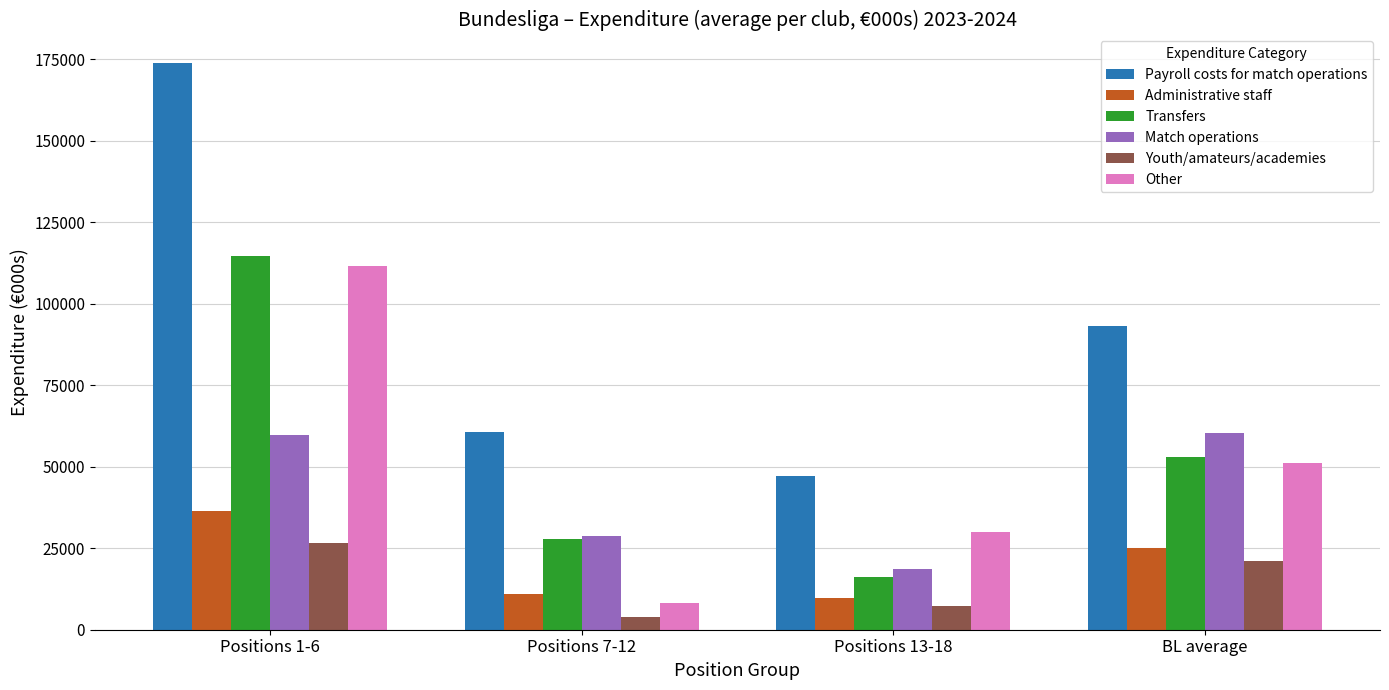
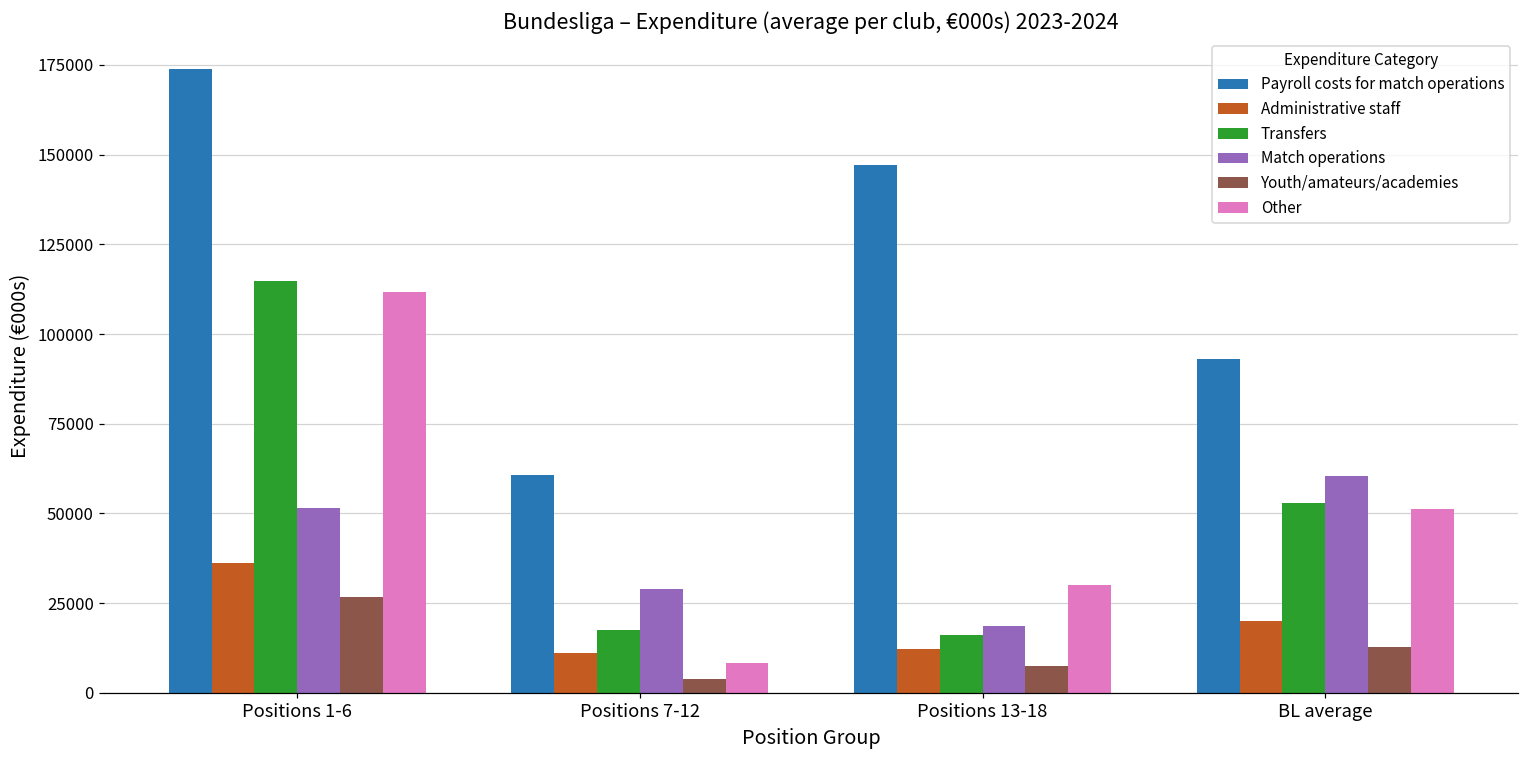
  {
    "Payroll costs for match operations": {
      "Positions 1-6": 174000,
      "Positions 7-12": 61000,
-     "Positions 13-18": 47000,
+     "Positions 13-18": 147000,
      "BL average": 93000
    },
    "Administrative staff": {
      "Positions 1-6": 36000,
      "Positions 7-12": 11000,
-     "Positions 13-18": 10000,
-     "BL average": 25000
+     "Positions 13-18": 12000,
+     "BL average": 20000
    },
    "Transfers": {
      "Positions 1-6": 115000,
-     "Positions 7-12": 28000,
+     "Positions 7-12": 18000,
      "Positions 13-18": 16000,
      "BL average": 53000
    },
    "Match operations": {
-     "Positions 1-6": 60000,
+     "Positions 1-6": 52000,
      "Positions 7-12": 29000,
      "Positions 13-18": 19000,
      "BL average": 60000
    },
    "Youth/amateurs/academies": {
      "Positions 1-6": 27000,
      "Positions 7-12": 4000,
      "Positions 13-18": 7000,
-     "BL average": 21000
+     "BL average": 13000
    },
    "Other": {
      "Positions 1-6": 112000,
      "Positions 7-12": 8000,
      "Positions 13-18": 30000,
      "BL average": 51000
    }
  }
